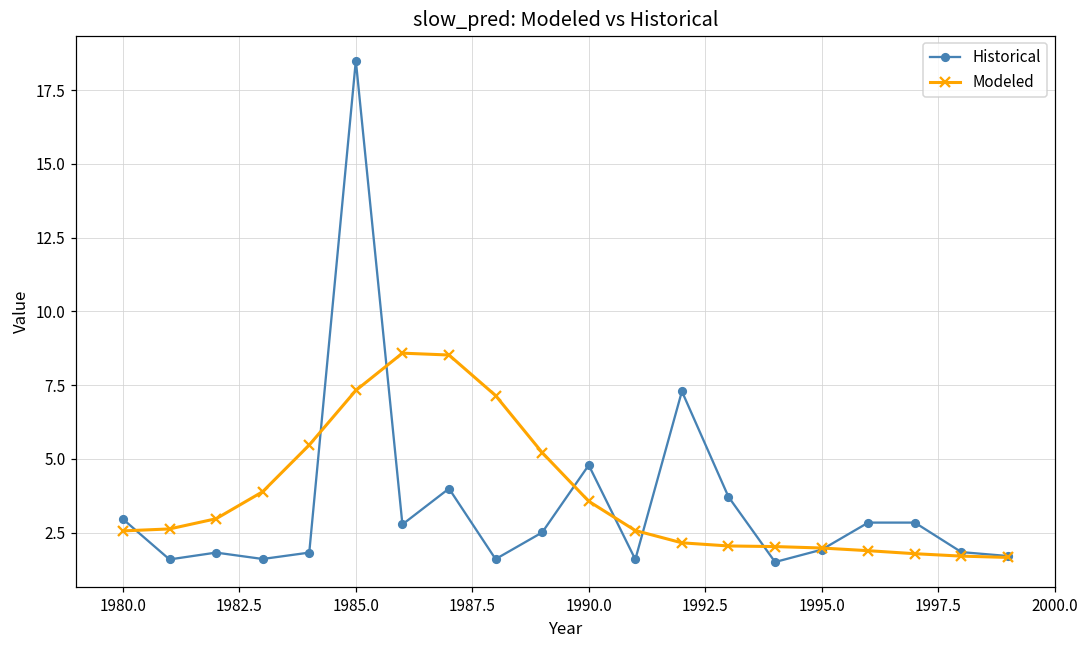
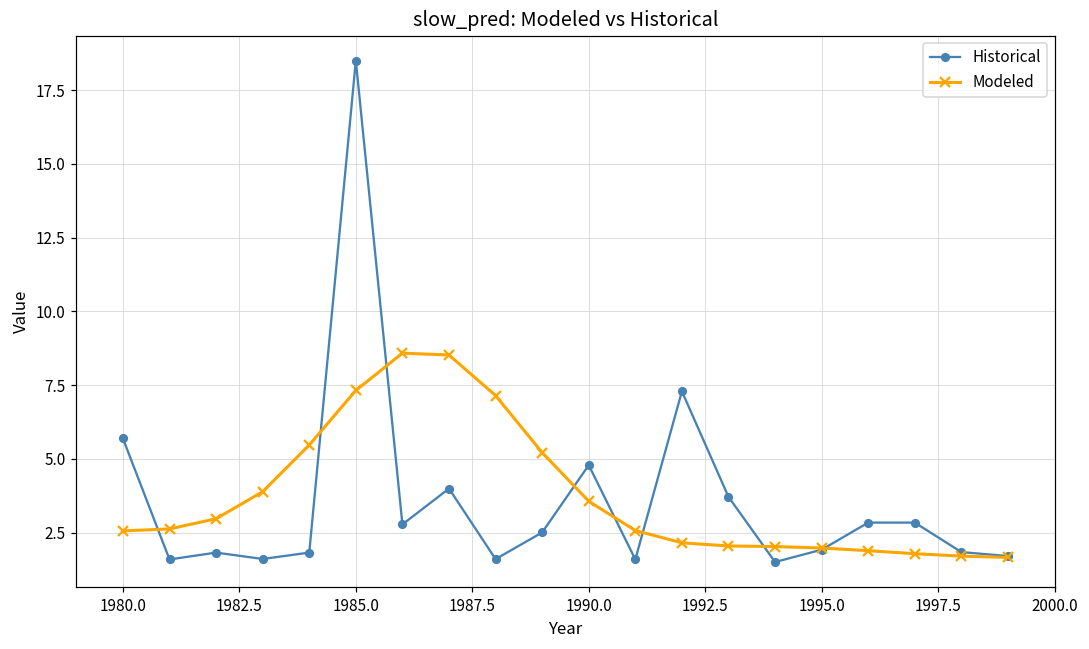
  {
    "Historical": {
-     "1980.0": 3.0,
+     "1980.0": 5.7,
      "1985.0": 18.5,
      "1990.0": 4.8
    },
    "Modeled": {
      "1980.0": 2.6,
      "1985.0": 7.3,
      "1990.0": 3.6
    }
  }
